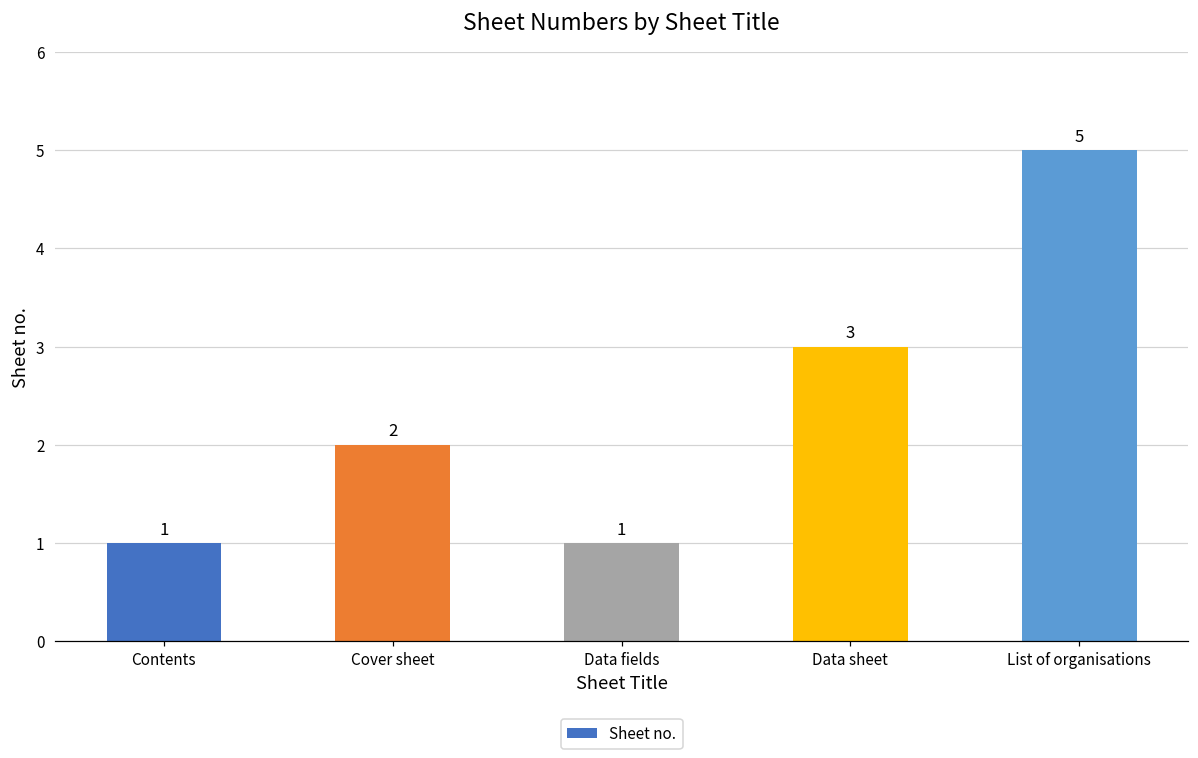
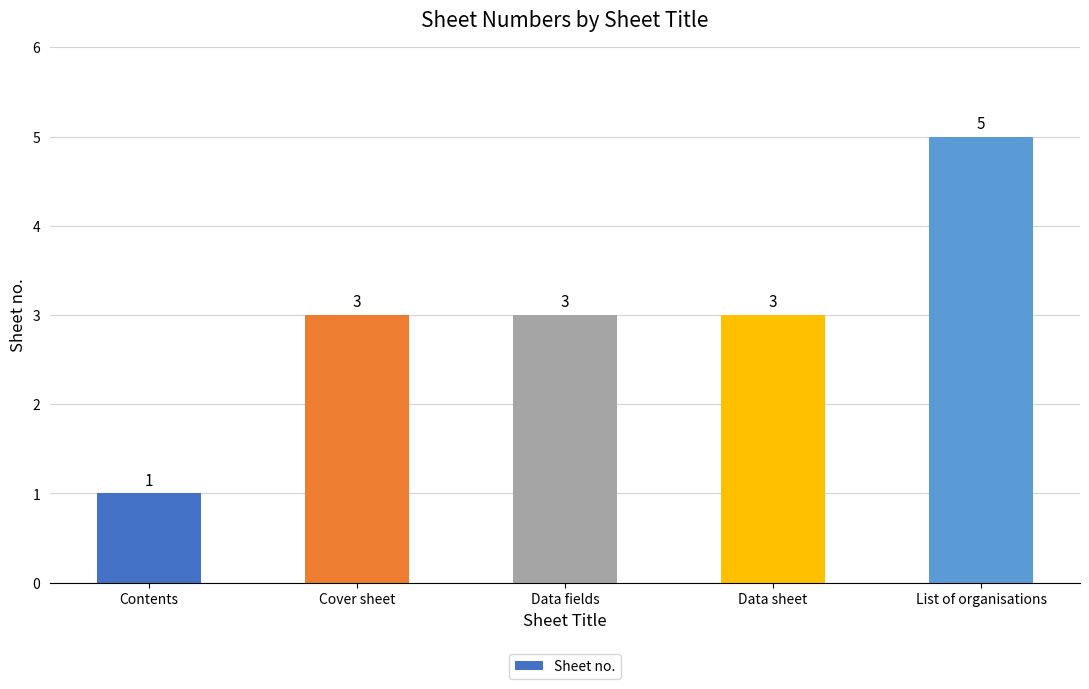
  {
    "Contents": 1,
-   "Cover sheet": 2,
-   "Data fields": 1,
+   "Cover sheet": 3,
+   "Data fields": 3,
    "Data sheet": 3,
    "List of organisations": 5
  }
